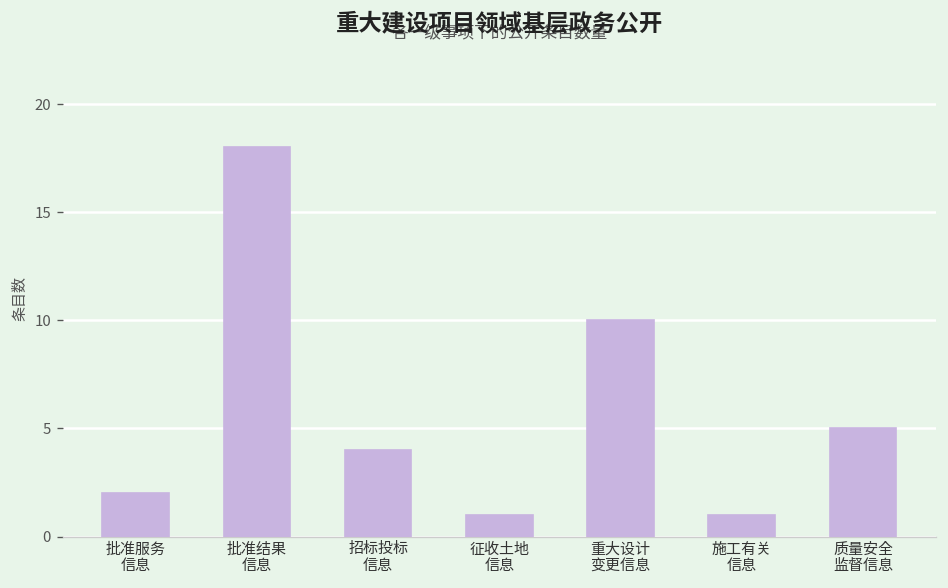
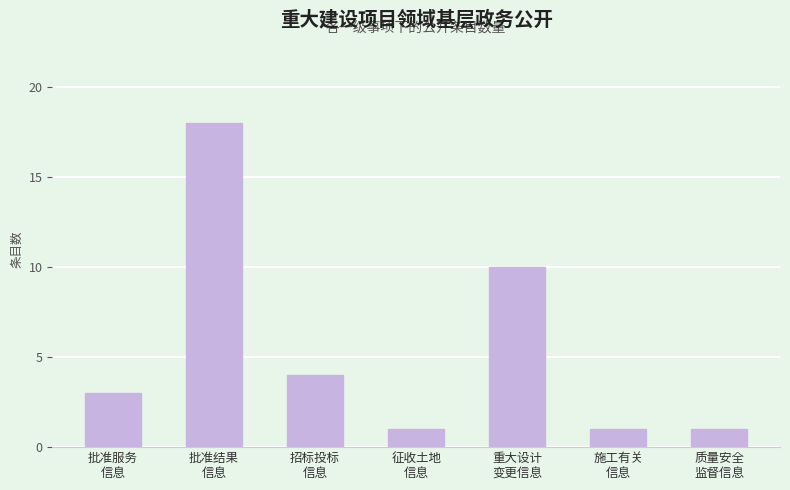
  {
-   "批准服务 信息": 2,
+   "批准服务 信息": 3,
    "批准结果 信息": 18,
    "招标投标 信息": 4,
    "征收土地 信息": 1,
    "重大设计 变更信息": 10,
    "施工有关 信息": 1,
-   "质量安全 监督信息": 5
+   "质量安全 监督信息": 1
  }
